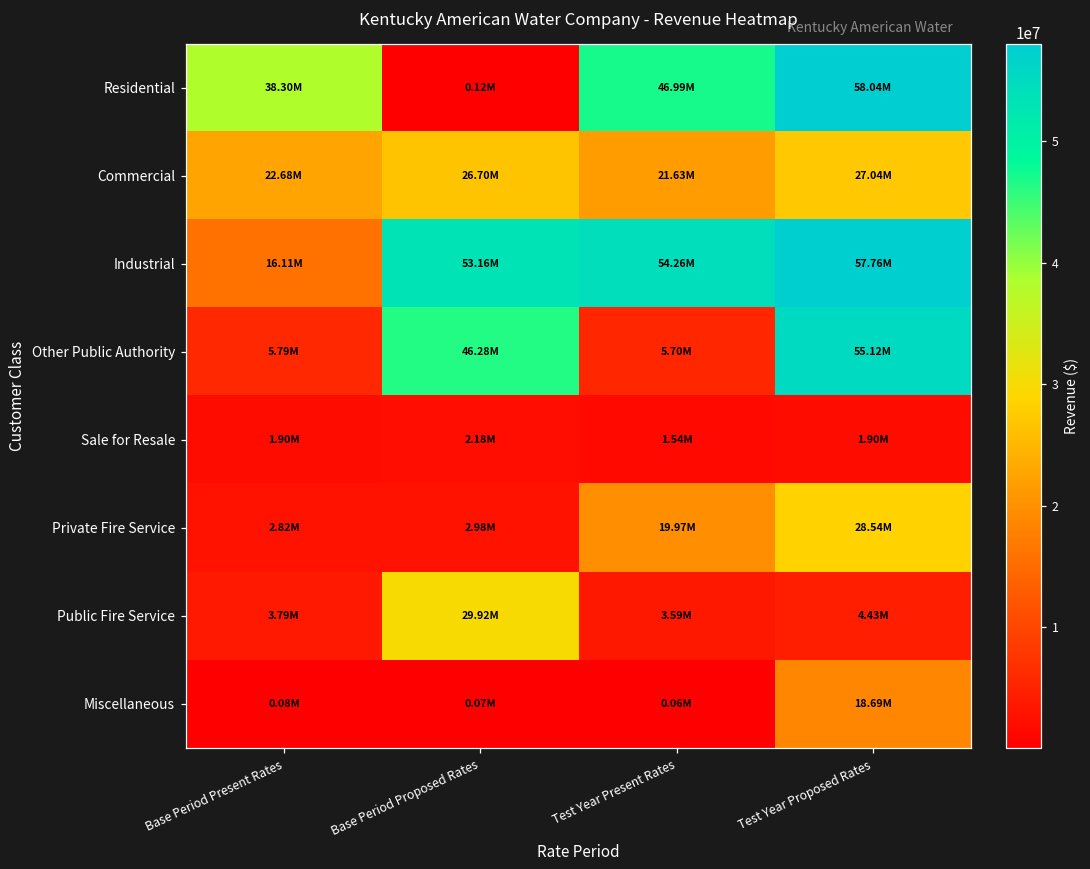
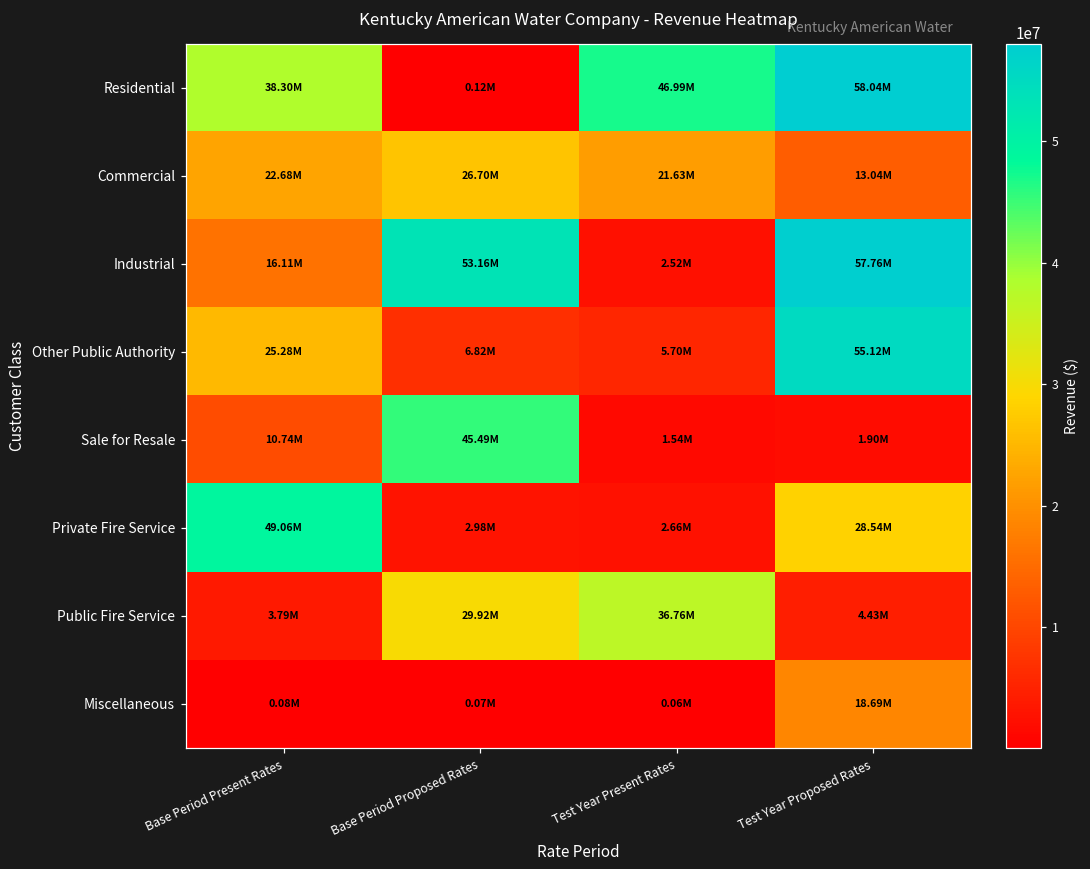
  {
    "Residential": {
      "Base Period Present Rates": "38.30M",
      "Base Period Proposed Rates": "0.12M",
      "Test Year Present Rates": "46.99M",
      "Test Year Proposed Rates": "58.04M"
    },
    "Commercial": {
      "Base Period Present Rates": "22.68M",
      "Base Period Proposed Rates": "26.70M",
      "Test Year Present Rates": "21.63M",
-     "Test Year Proposed Rates": "27.04M"
+     "Test Year Proposed Rates": "13.04M"
    },
    "Industrial": {
      "Base Period Present Rates": "16.11M",
      "Base Period Proposed Rates": "53.16M",
-     "Test Year Present Rates": "54.26M",
+     "Test Year Present Rates": "2.52M",
      "Test Year Proposed Rates": "57.76M"
    },
    "Other Public Authority": {
-     "Base Period Present Rates": "5.79M",
-     "Base Period Proposed Rates": "46.28M",
+     "Base Period Present Rates": "25.28M",
+     "Base Period Proposed Rates": "6.82M",
      "Test Year Present Rates": "5.70M",
      "Test Year Proposed Rates": "55.12M"
    },
    "Sale for Resale": {
-     "Base Period Present Rates": "1.90M",
-     "Base Period Proposed Rates": "2.18M",
+     "Base Period Present Rates": "10.74M",
+     "Base Period Proposed Rates": "45.49M",
      "Test Year Present Rates": "1.54M",
      "Test Year Proposed Rates": "1.90M"
    },
    "Private Fire Service": {
-     "Base Period Present Rates": "2.82M",
+     "Base Period Present Rates": "49.06M",
      "Base Period Proposed Rates": "2.98M",
-     "Test Year Present Rates": "19.97M",
+     "Test Year Present Rates": "2.66M",
      "Test Year Proposed Rates": "28.54M"
    },
    "Public Fire Service": {
      "Base Period Present Rates": "3.79M",
      "Base Period Proposed Rates": "29.92M",
-     "Test Year Present Rates": "3.59M",
+     "Test Year Present Rates": "36.76M",
      "Test Year Proposed Rates": "4.43M"
    },
    "Miscellaneous": {
      "Base Period Present Rates": "0.08M",
      "Base Period Proposed Rates": "0.07M",
      "Test Year Present Rates": "0.06M",
      "Test Year Proposed Rates": "18.69M"
    }
  }
